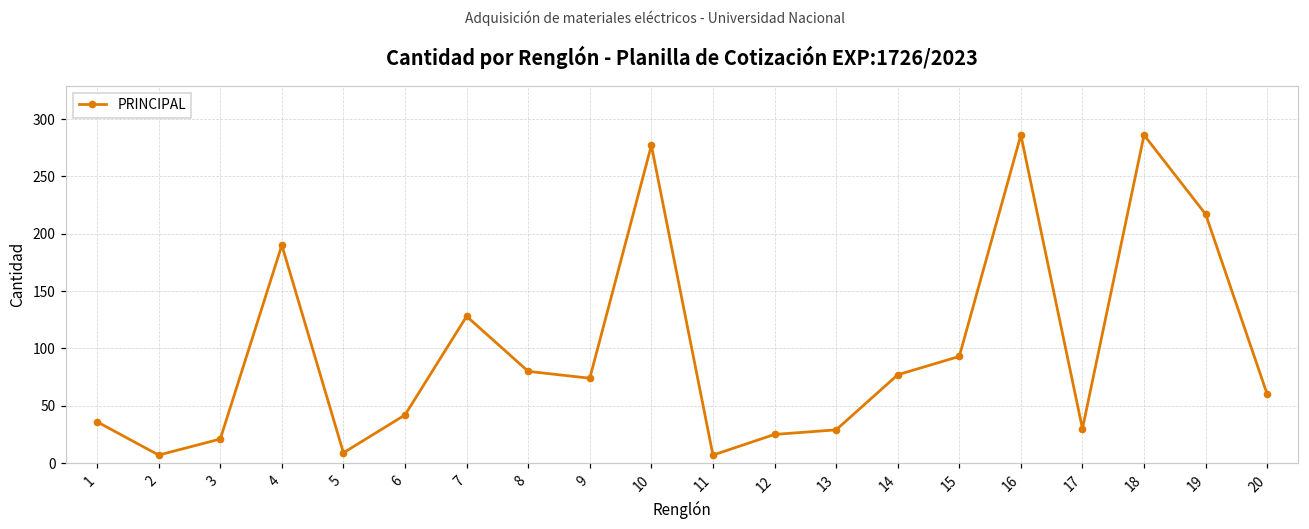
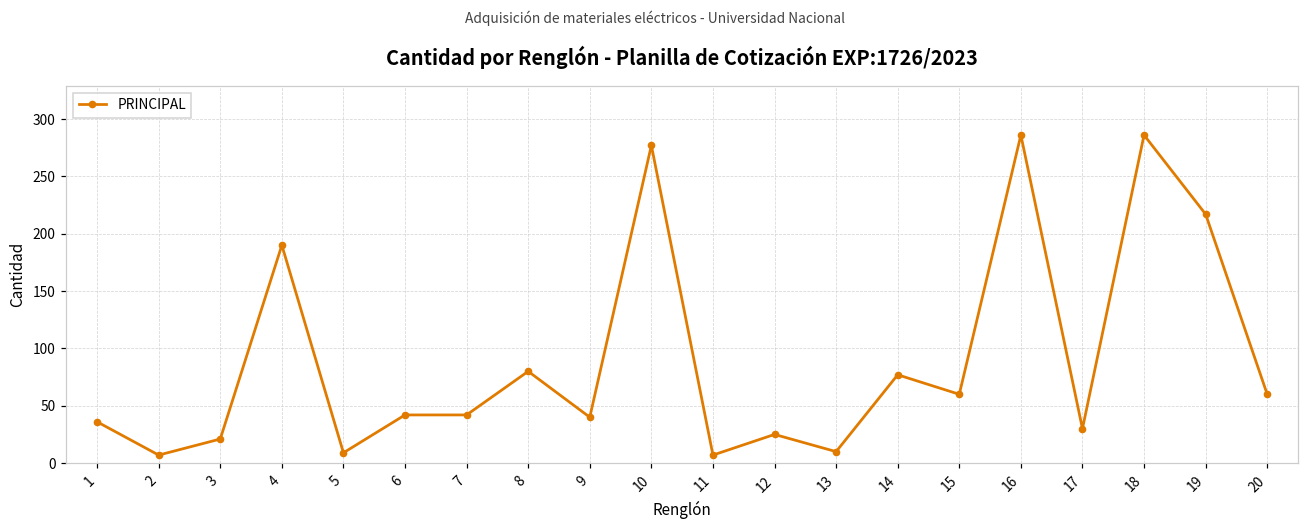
  {
    "1": 36,
    "2": 7,
    "3": 21,
    "4": 190,
    "5": 9,
    "6": 42,
-   "7": 128,
+   "7": 42,
    "8": 80,
-   "9": 74,
+   "9": 40,
    "10": 277,
    "11": 7,
    "12": 25,
-   "13": 29,
+   "13": 10,
    "14": 77,
-   "15": 93,
+   "15": 60,
    "16": 286,
    "17": 30,
    "18": 286,
    "19": 217,
    "20": 60
  }
